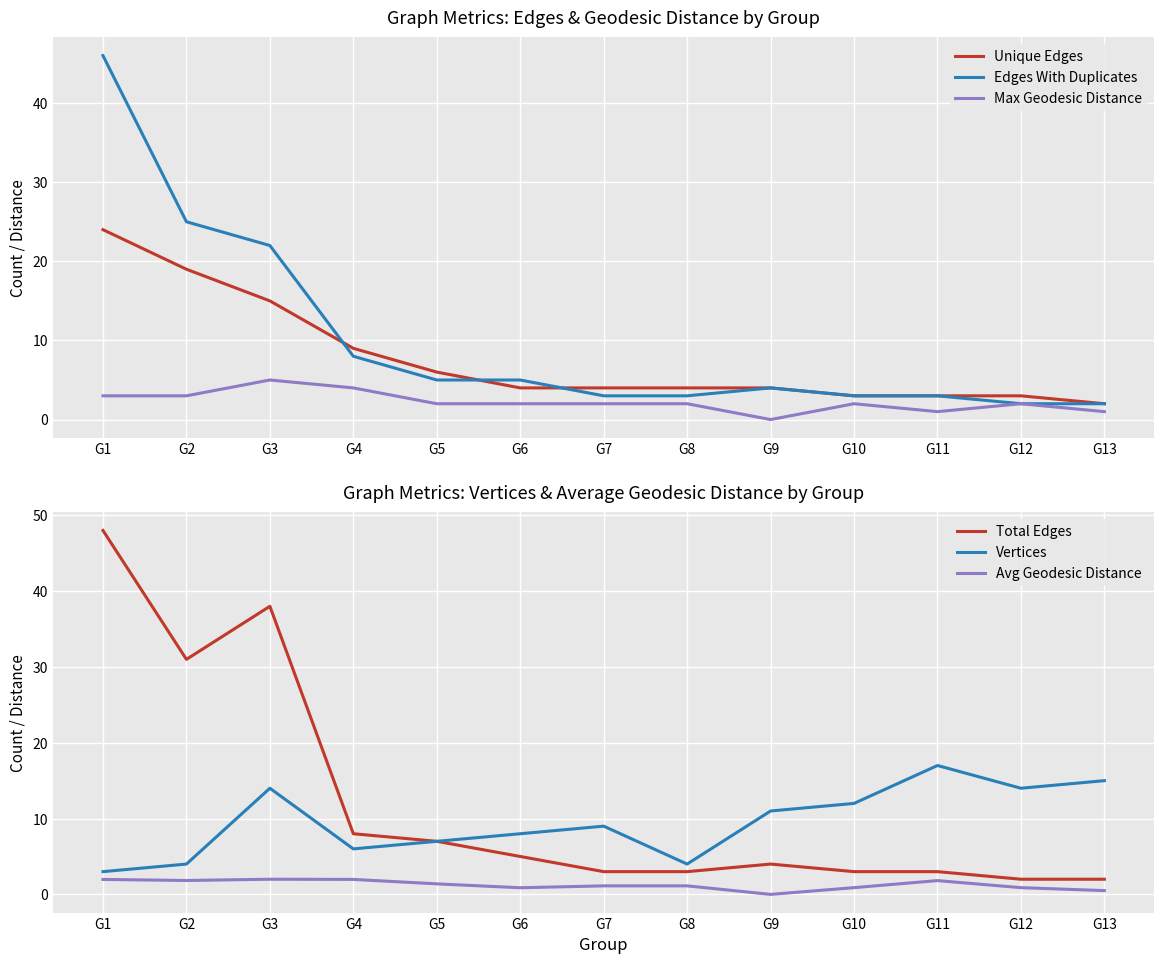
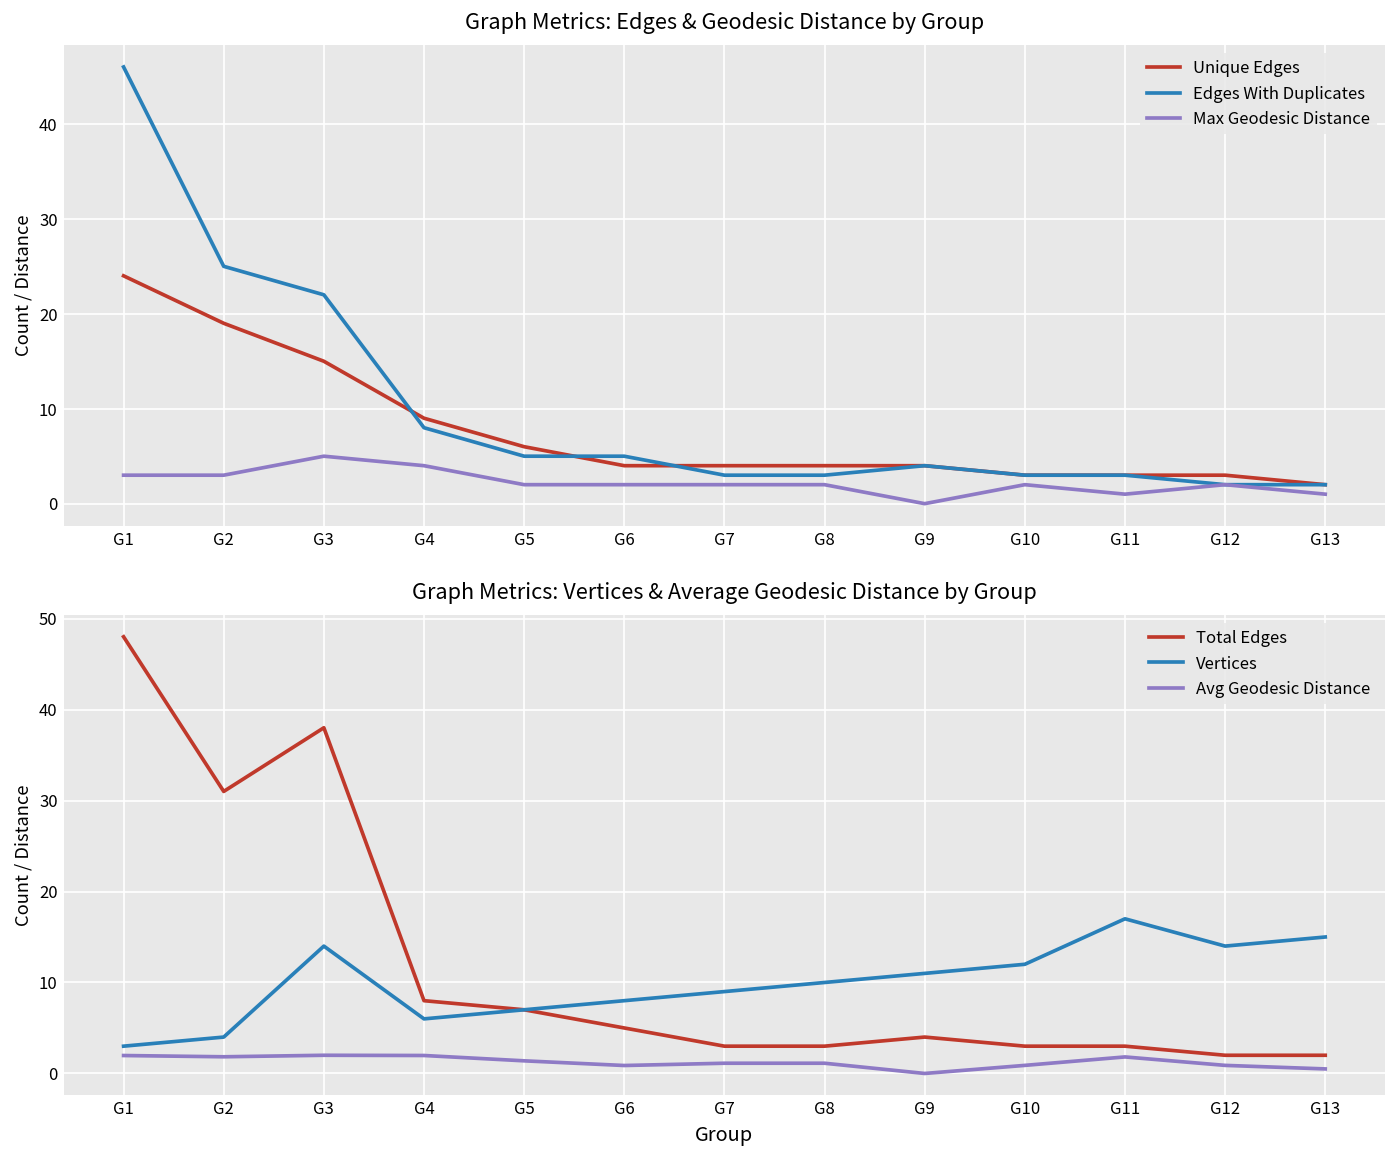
  {
    "Graph Metrics: Edges & Geodesic Distance by Group": {
      "Unique Edges": {
        "G1": 24,
        "G2": 19,
        "G3": 15,
        "G4": 9,
        "G5": 6,
        "G6": 4,
        "G7": 4,
        "G8": 4,
        "G12": 3
      },
      "Edges With Duplicates": {
        "G1": 46,
        "G2": 25,
        "G3": 22,
        "G4": 8,
        "G5": 5,
        "G6": 5,
        "G7": 3,
        "G8": 3
      },
      "Max Geodesic Distance": {
        "G1": 3,
        "G2": 3,
        "G3": 5,
        "G4": 4,
        "G5": 2,
        "G6": 2,
        "G7": 2,
        "G8": 2,
        "G9": 0,
        "G10": 2,
        "G11": 1,
        "G13": 1
      }
    },
    "Graph Metrics: Vertices & Average Geodesic Distance by Group": {
      "Total Edges": {
        "G1": 48,
        "G2": 31,
        "G3": 38,
        "G4": 8,
        "G6": 5,
        "G7": 3,
        "G8": 3,
        "G9": 4,
        "G10": 3,
        "G11": 3,
        "G12": 2,
        "G13": 2
      },
      "Vertices": {
        "G1": 3,
        "G2": 4,
        "G3": 14,
        "G4": 6,
        "G6": 8,
        "G7": 9,
-       "G8": 4,
+       "G8": 10,
        "G9": 11,
        "G10": 12,
        "G11": 17,
        "G12": 14,
        "G13": 15
      },
      "Avg Geodesic Distance": {
        "G1": 2,
        "G2": 2,
        "G3": 2,
        "G4": 2,
        "G5": 1,
        "G6": 1,
        "G7": 1,
        "G8": 1,
        "G9": 0,
        "G10": 1,
        "G11": 2,
        "G12": 1,
        "G13": 1
      }
    }
  }
